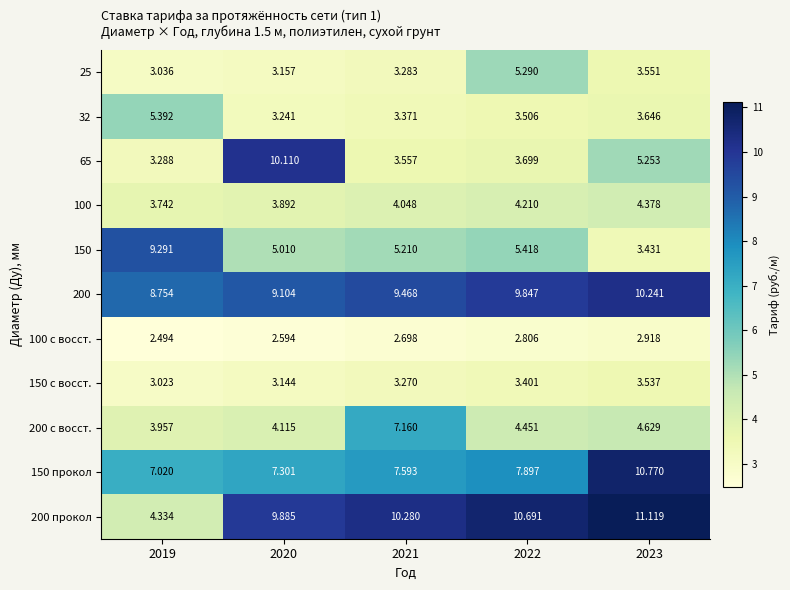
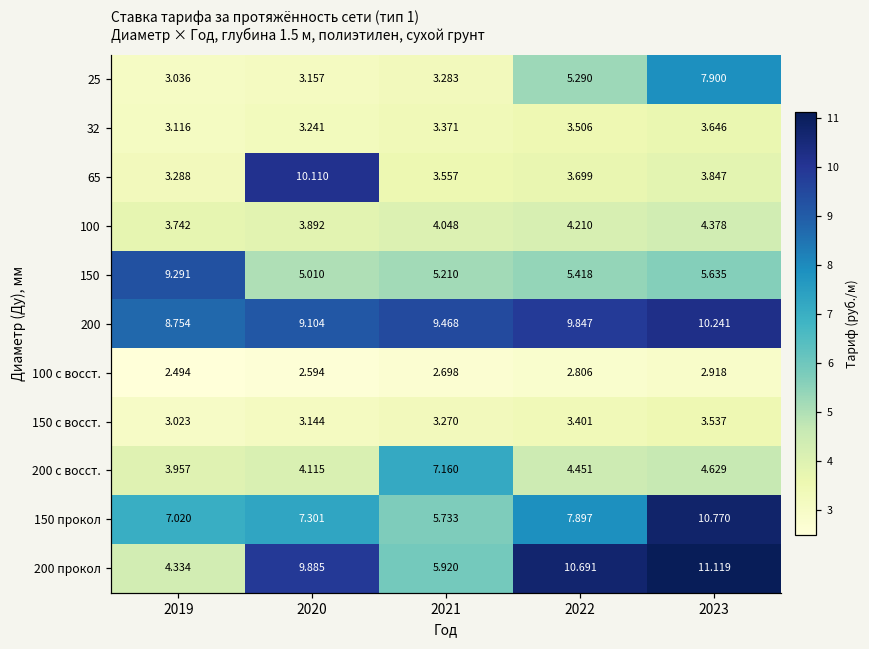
  {
    "25": {
      "2019": 3.036,
      "2020": 3.157,
      "2021": 3.283,
      "2022": 5.290,
-     "2023": 3.551
+     "2023": 7.900
    },
    "32": {
-     "2019": 5.392,
+     "2019": 3.116,
      "2020": 3.241,
      "2021": 3.371,
      "2022": 3.506,
      "2023": 3.646
    },
    "65": {
      "2019": 3.288,
      "2020": 10.110,
      "2021": 3.557,
      "2022": 3.699,
-     "2023": 5.253
+     "2023": 3.847
    },
    "100": {
      "2019": 3.742,
      "2020": 3.892,
      "2021": 4.048,
      "2022": 4.210,
      "2023": 4.378
    },
    "150": {
      "2019": 9.291,
      "2020": 5.010,
      "2021": 5.210,
      "2022": 5.418,
-     "2023": 3.431
+     "2023": 5.635
    },
    "200": {
      "2019": 8.754,
      "2020": 9.104,
      "2021": 9.468,
      "2022": 9.847,
      "2023": 10.241
    },
    "100 с восст.": {
      "2019": 2.494,
      "2020": 2.594,
      "2021": 2.698,
      "2022": 2.806,
      "2023": 2.918
    },
    "150 с восст.": {
      "2019": 3.023,
      "2020": 3.144,
      "2021": 3.270,
      "2022": 3.401,
      "2023": 3.537
    },
    "200 с восст.": {
      "2019": 3.957,
      "2020": 4.115,
      "2021": 7.160,
      "2022": 4.451,
      "2023": 4.629
    },
    "150 прокол": {
      "2019": 7.020,
      "2020": 7.301,
-     "2021": 7.593,
+     "2021": 5.733,
      "2022": 7.897,
      "2023": 10.770
    },
    "200 прокол": {
      "2019": 4.334,
      "2020": 9.885,
-     "2021": 10.280,
+     "2021": 5.920,
      "2022": 10.691,
      "2023": 11.119
    }
  }
